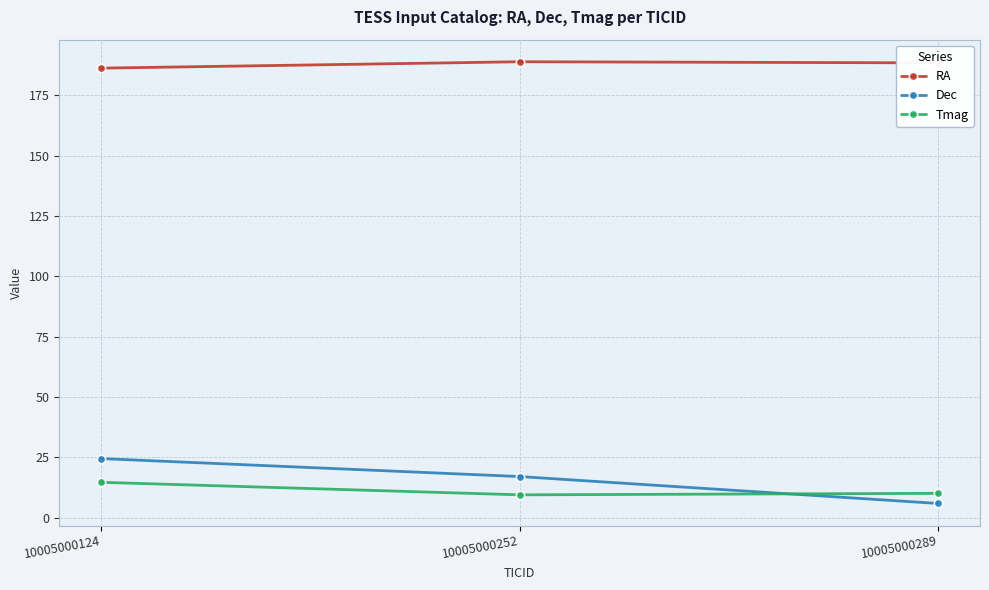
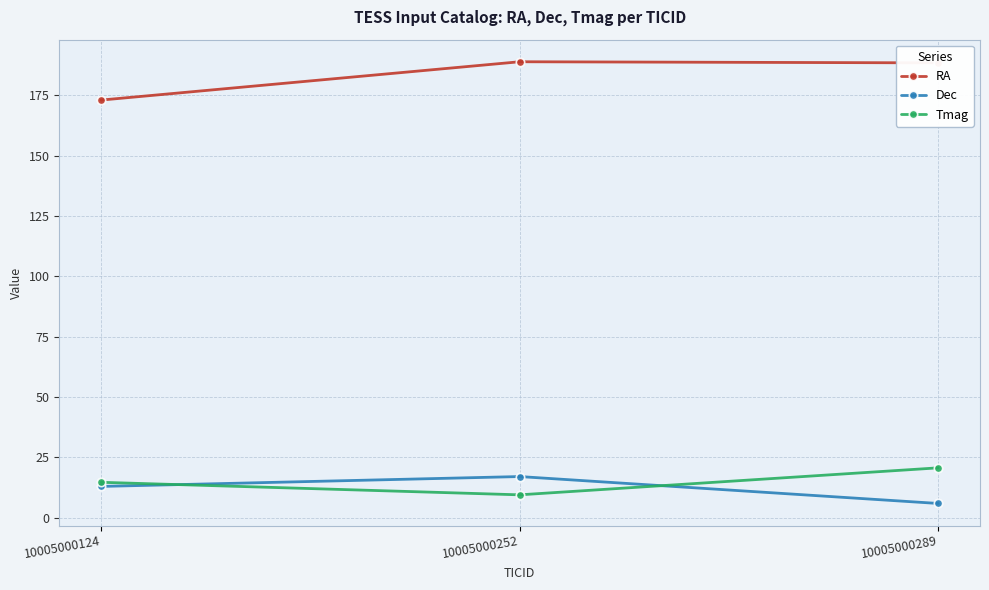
  {
    "RA": {
-     "10005000124": 186,
+     "10005000124": 173,
      "10005000252": 189
    },
    "Dec": {
-     "10005000124": 24,
+     "10005000124": 13,
      "10005000252": 17,
      "10005000289": 6
    },
    "Tmag": {
      "10005000124": 15,
      "10005000252": 9,
-     "10005000289": 10
+     "10005000289": 21
    }
  }
